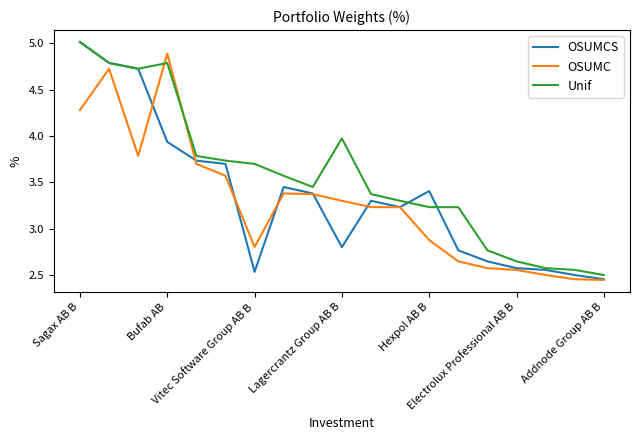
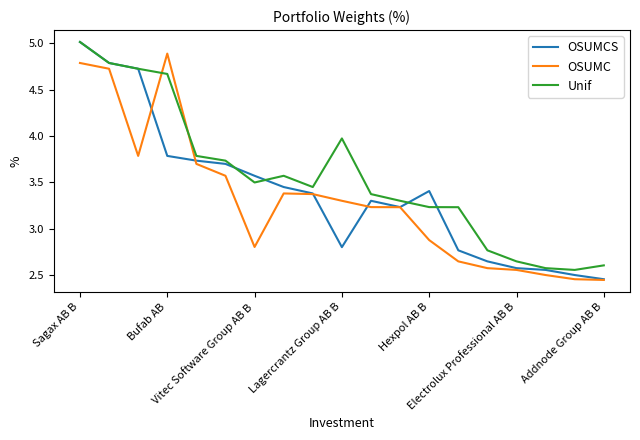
  {
    "OSUMCS": {
-     "Bufab AB": 3.9,
-     "Vitec Software Group AB B": 2.5,
+     "Bufab AB": 3.8,
+     "Vitec Software Group AB B": 3.6,
      "Lagercrantz Group AB B": 2.8,
      "Hexpol AB B": 3.4
    },
    "OSUMC": {
-     "Sagax AB B": 4.3,
+     "Sagax AB B": 4.8,
      "Bufab AB": 4.9,
      "Vitec Software Group AB B": 2.8,
      "Lagercrantz Group AB B": 3.3,
      "Hexpol AB B": 2.9
    },
    "Unif": {
-     "Bufab AB": 4.8,
-     "Vitec Software Group AB B": 3.7,
+     "Bufab AB": 4.7,
+     "Vitec Software Group AB B": 3.5,
      "Lagercrantz Group AB B": 4.0,
      "Hexpol AB B": 3.2,
      "Electrolux Professional AB B": 2.7,
-     "Addnode Group AB B": 2.5
+     "Addnode Group AB B": 2.6
    }
  }
